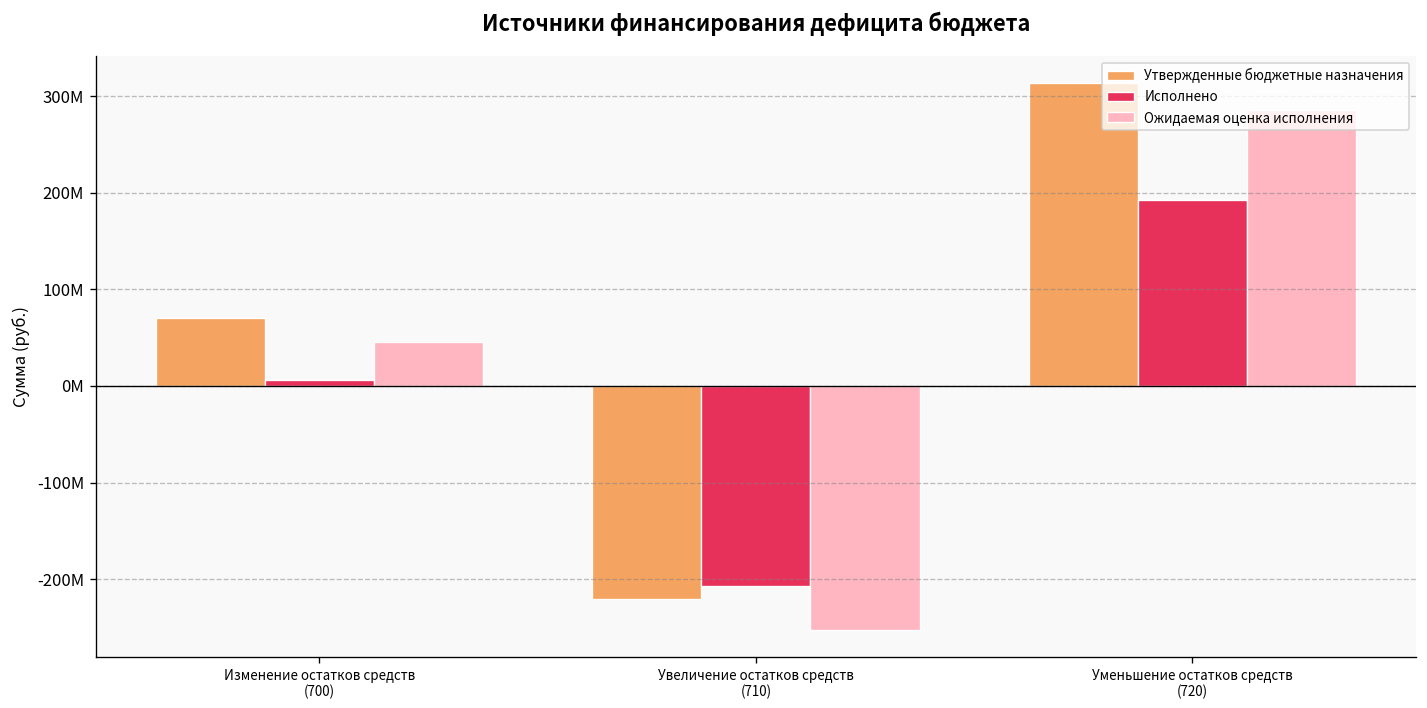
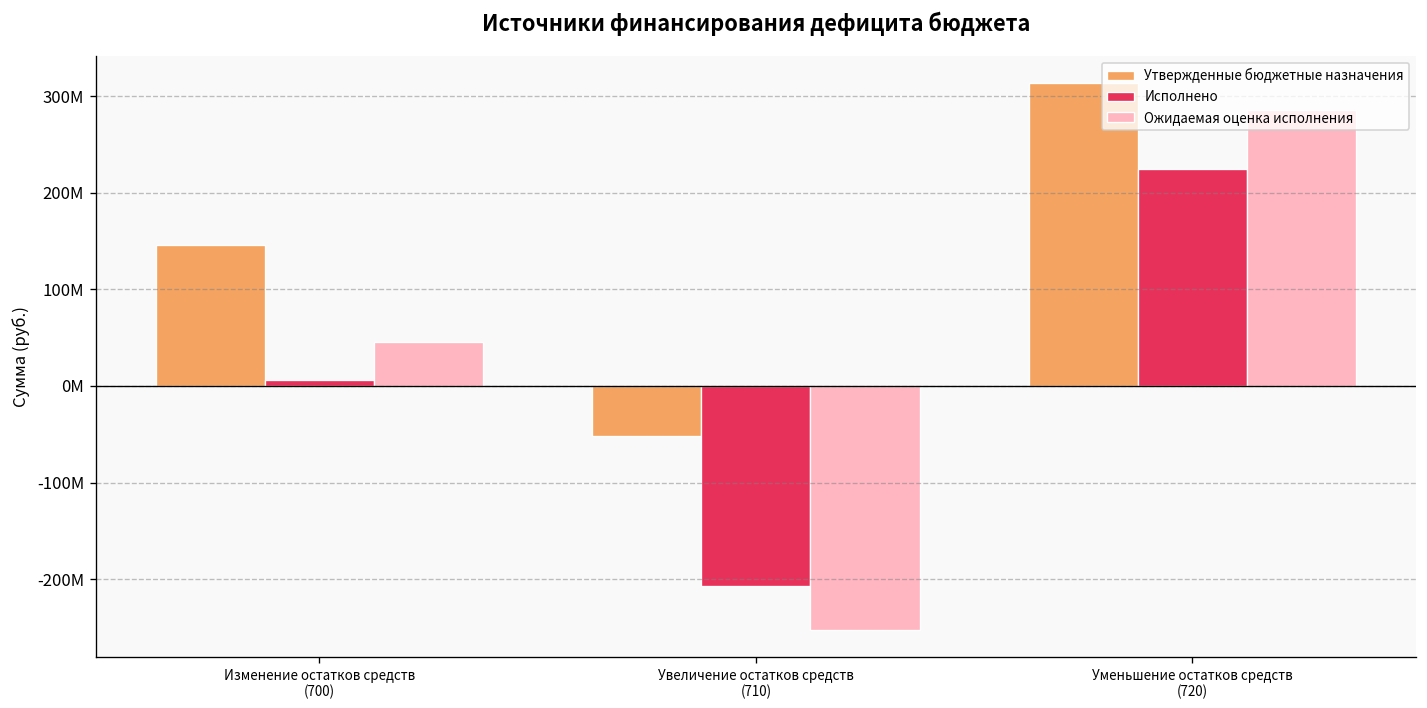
  {
    "Утвержденные бюджетные назначения": {
-     "Изменение остатков средств (700)": 70000000,
-     "Увеличение остатков средств (710)": -220000000,
+     "Изменение остатков средств (700)": 150000000,
+     "Увеличение остатков средств (710)": -50000000,
      "Уменьшение остатков средств (720)": 310000000
    },
    "Исполнено": {
      "Изменение остатков средств (700)": 10000000,
      "Увеличение остатков средств (710)": -210000000,
-     "Уменьшение остатков средств (720)": 190000000
+     "Уменьшение остатков средств (720)": 220000000
    },
    "Ожидаемая оценка исполнения": {
      "Изменение остатков средств (700)": 50000000,
      "Увеличение остатков средств (710)": -250000000
    }
  }
